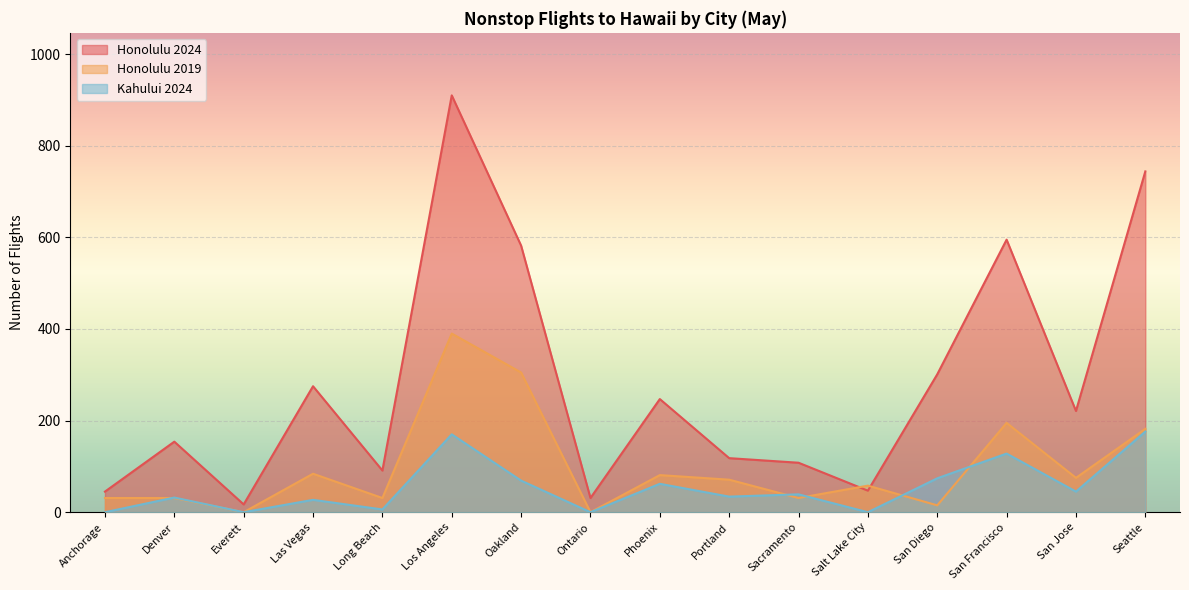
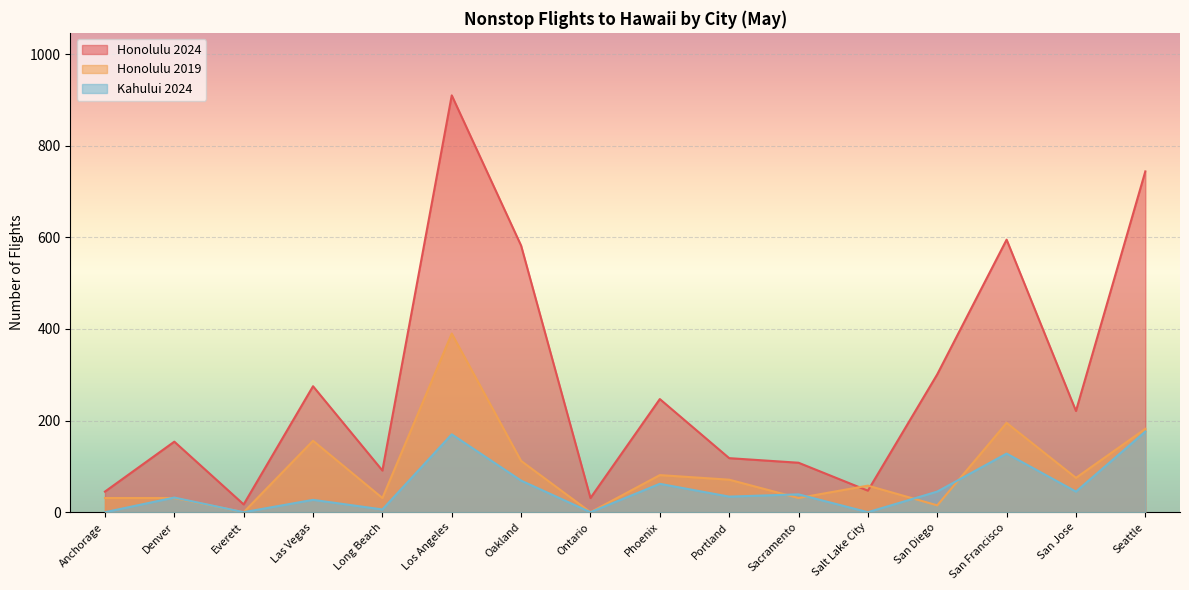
  {
    "Honolulu 2024": {
      "Anchorage": 50,
      "Denver": 150,
      "Everett": 20,
      "Las Vegas": 280,
      "Long Beach": 90,
      "Los Angeles": 910,
      "Oakland": 580,
      "Ontario": 30,
      "Phoenix": 250,
      "Portland": 120,
      "Sacramento": 110,
      "Salt Lake City": 50,
      "San Diego": 300,
      "San Francisco": 600,
      "San Jose": 220,
      "Seattle": 740
    },
    "Honolulu 2019": {
      "Anchorage": 30,
-     "Las Vegas": 80,
+     "Las Vegas": 160,
      "Long Beach": 30,
      "Los Angeles": 390,
-     "Oakland": 310,
+     "Oakland": 110,
      "Phoenix": 80,
      "Portland": 70,
      "Sacramento": 30,
      "Salt Lake City": 60,
      "San Diego": 20,
      "San Francisco": 200,
      "San Jose": 80,
      "Seattle": 180
    },
    "Kahului 2024": {
      "Anchorage": 0,
      "Las Vegas": 30,
      "Long Beach": 10,
      "Los Angeles": 170,
      "Oakland": 70,
      "Phoenix": 60,
      "Portland": 30,
      "Sacramento": 40,
      "Salt Lake City": 0,
-     "San Diego": 70,
+     "San Diego": 50,
      "San Francisco": 130,
      "San Jose": 50,
      "Seattle": 180
    }
  }
